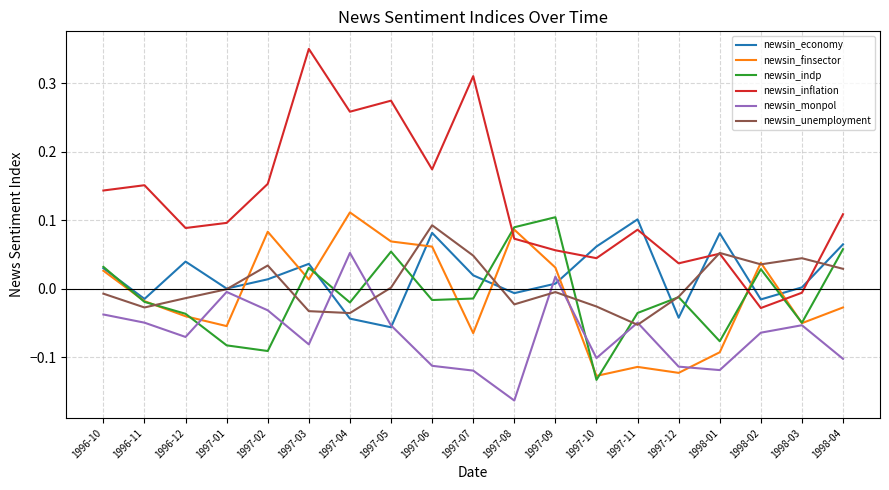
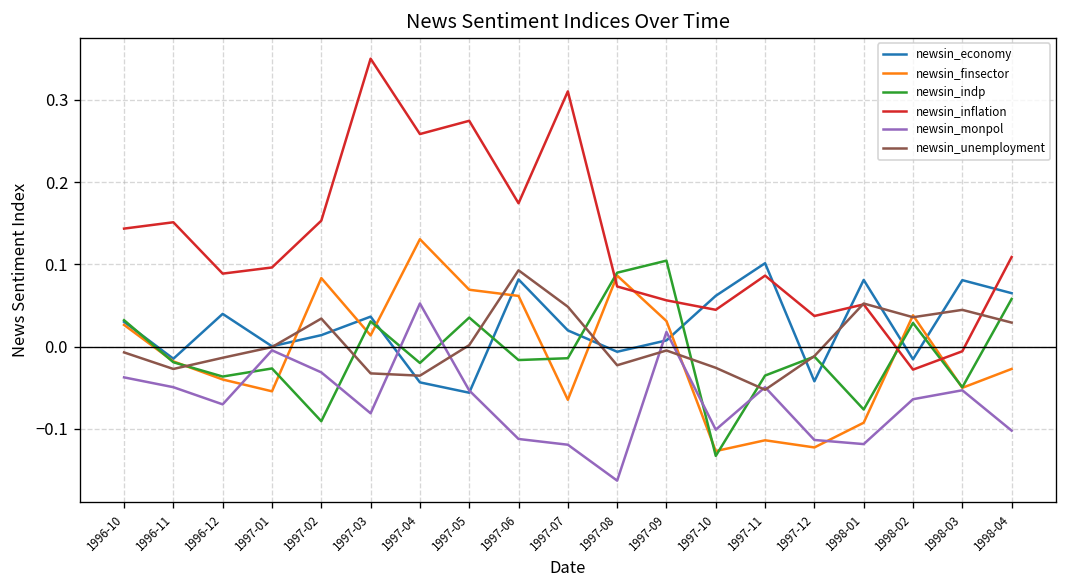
  {
    "newsin_economy": {
      "1996-12": 0.04,
      "1997-02": 0.01,
      "1997-03": 0.04,
      "1997-04": -0.04,
      "1997-06": 0.08,
      "1997-07": 0.02,
      "1997-08": -0.01,
      "1997-09": 0.01,
      "1997-10": 0.06,
      "1997-11": 0.10,
      "1997-12": -0.04,
      "1998-01": 0.08,
      "1998-02": -0.02,
-     "1998-03": 0.00,
+     "1998-03": 0.08,
      "1998-04": 0.06
    },
    "newsin_finsector": {
      "1997-01": -0.05,
      "1997-02": 0.08,
      "1997-03": 0.01,
-     "1997-04": 0.11,
+     "1997-04": 0.13,
      "1997-05": 0.07,
      "1997-06": 0.06,
      "1997-07": -0.06,
      "1997-09": 0.03,
      "1997-10": -0.13,
      "1997-11": -0.11,
      "1997-12": -0.12,
      "1998-01": -0.09,
      "1998-04": -0.03
    },
    "newsin_indp": {
-     "1997-01": -0.08,
+     "1997-01": -0.03,
      "1997-02": -0.09,
      "1997-03": 0.03,
      "1997-04": -0.02,
-     "1997-05": 0.05,
+     "1997-05": 0.04,
      "1997-06": -0.02,
      "1997-07": -0.01,
      "1997-09": 0.10,
      "1997-10": -0.13,
      "1997-11": -0.04,
      "1998-01": -0.08,
      "1998-02": 0.03,
      "1998-04": 0.06
    },
    "newsin_inflation": {
      "1996-10": 0.14,
      "1996-11": 0.15,
      "1996-12": 0.09,
      "1997-01": 0.10,
      "1997-02": 0.15,
      "1997-03": 0.35,
      "1997-04": 0.26,
      "1997-05": 0.27,
      "1997-06": 0.17,
      "1997-07": 0.31,
      "1997-08": 0.07,
      "1997-09": 0.06,
      "1997-10": 0.04,
      "1997-11": 0.09,
      "1997-12": 0.04,
      "1998-02": -0.03,
      "1998-03": -0.01,
      "1998-04": 0.11
    },
    "newsin_monpol": {
      "1996-10": -0.04,
      "1996-11": -0.05,
      "1996-12": -0.07,
      "1997-01": 0.00,
      "1997-02": -0.03,
      "1997-03": -0.08,
      "1997-04": 0.05,
      "1997-06": -0.11,
      "1997-07": -0.12,
      "1997-08": -0.16,
      "1997-09": 0.02,
      "1997-10": -0.10,
      "1997-12": -0.11,
      "1998-01": -0.12,
      "1998-02": -0.06,
      "1998-04": -0.10
    },
    "newsin_unemployment": {
      "1996-10": -0.01,
      "1996-11": -0.03,
      "1996-12": -0.01,
      "1997-02": 0.03,
      "1997-03": -0.03,
      "1997-04": -0.04,
      "1997-05": 0.00,
      "1997-06": 0.09,
      "1997-07": 0.05,
      "1997-08": -0.02,
      "1997-09": 0.00,
      "1997-10": -0.03,
      "1998-03": 0.04,
      "1998-04": 0.03
    }
  }
